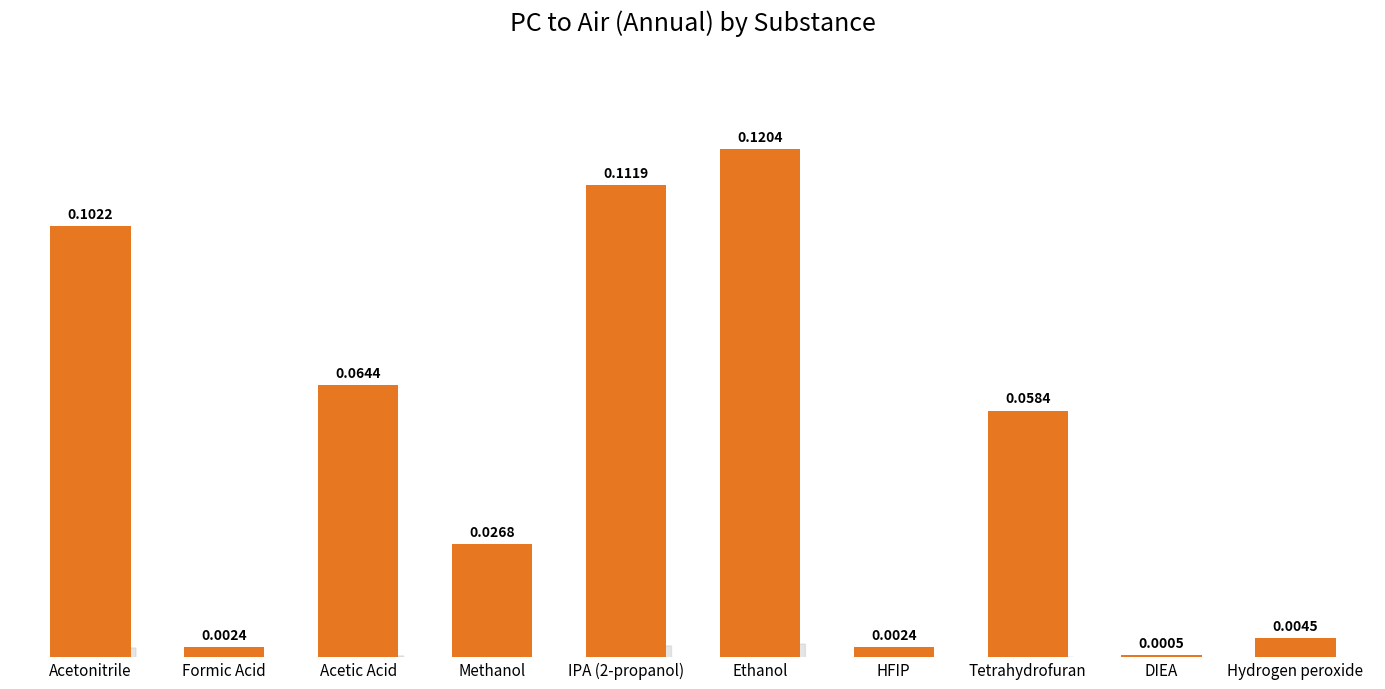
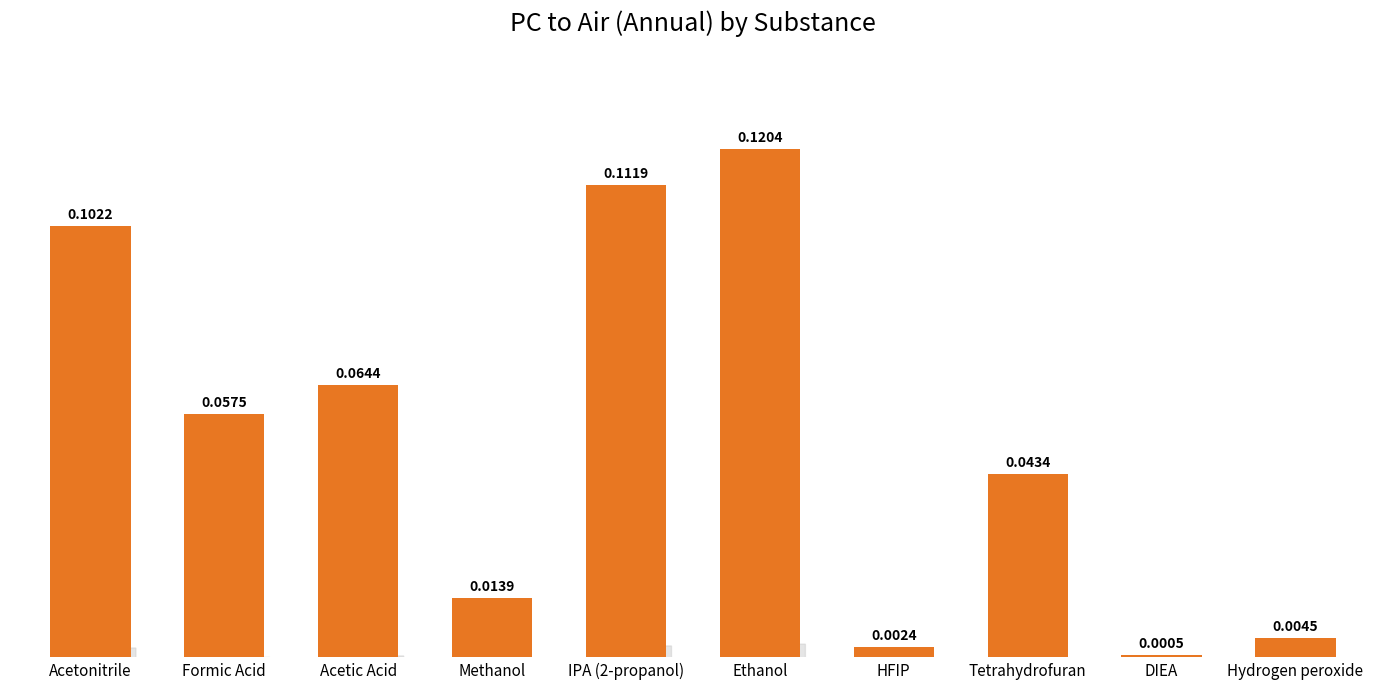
  {
    "Acetonitrile": 0.1022,
-   "Formic Acid": 0.0024,
+   "Formic Acid": 0.0575,
    "Acetic Acid": 0.0644,
-   "Methanol": 0.0268,
+   "Methanol": 0.0139,
    "IPA (2-propanol)": 0.1119,
    "Ethanol": 0.1204,
    "HFIP": 0.0024,
-   "Tetrahydrofuran": 0.0584,
+   "Tetrahydrofuran": 0.0434,
    "DIEA": 0.0005,
    "Hydrogen peroxide": 0.0045
  }
